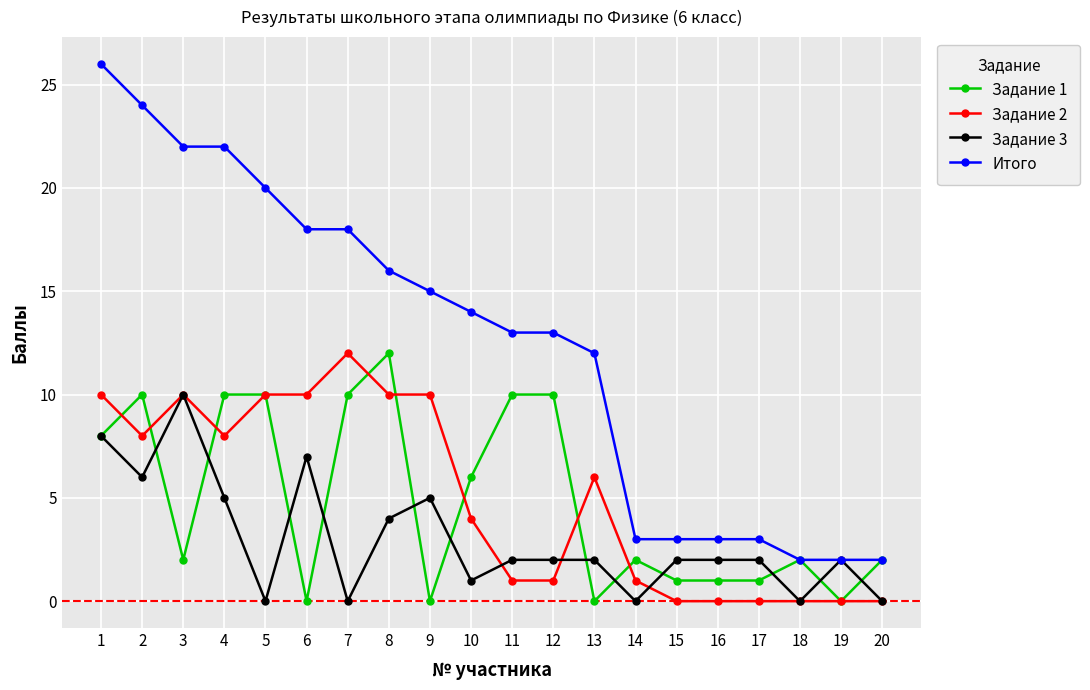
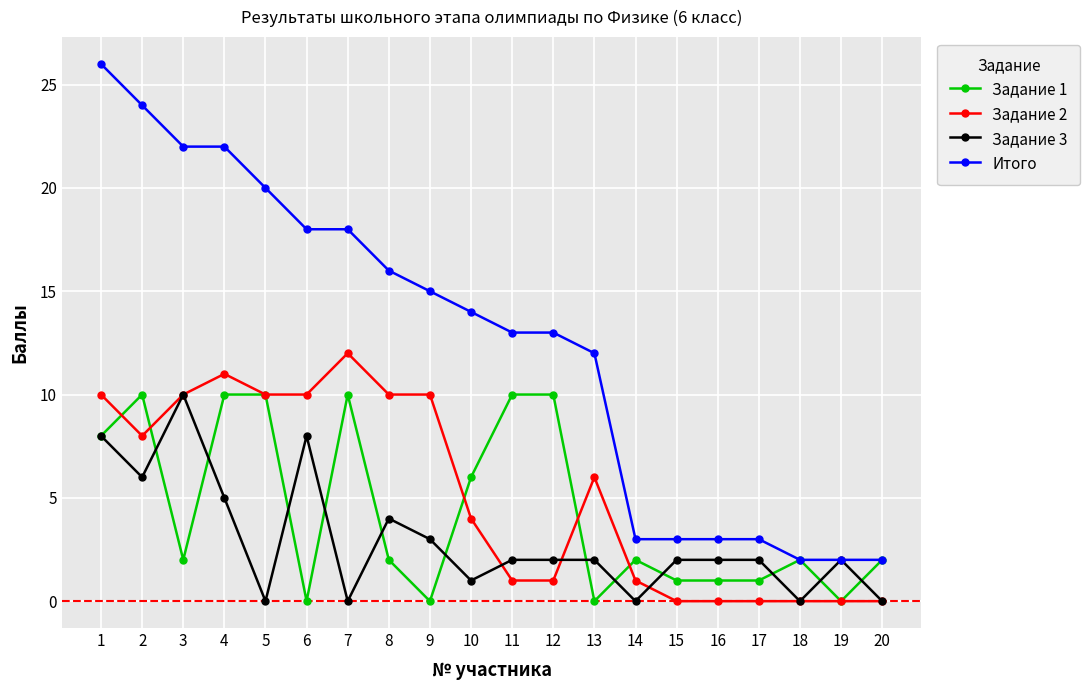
  {
    "Задание 1": {
      "2": 10,
      "3": 2,
      "4": 10,
      "6": 0,
      "7": 10,
-     "8": 12,
+     "8": 2,
      "9": 0,
      "10": 6,
      "11": 10,
      "12": 10,
      "13": 0,
      "14": 2,
      "15": 1,
      "16": 1,
      "17": 1
    },
    "Задание 2": {
      "1": 10,
      "2": 8,
-     "4": 8,
+     "4": 11,
      "6": 10,
      "7": 12,
      "8": 10,
      "9": 10,
      "10": 4,
      "11": 1,
      "12": 1,
      "13": 6,
      "14": 1,
      "15": 0,
      "16": 0,
      "17": 0
    },
    "Задание 3": {
      "2": 6,
      "4": 5,
      "5": 0,
-     "6": 7,
+     "6": 8,
      "7": 0,
      "8": 4,
-     "9": 5,
+     "9": 3,
      "10": 1,
      "11": 2,
      "12": 2,
      "13": 2,
      "14": 0,
      "15": 2,
      "16": 2,
      "17": 2
    },
    "Итого": {
      "1": 26,
      "2": 24,
      "3": 22,
      "4": 22,
      "5": 20,
      "6": 18,
      "7": 18,
      "8": 16,
      "9": 15,
      "10": 14,
      "11": 13,
      "12": 13,
      "13": 12,
      "14": 3,
      "15": 3,
      "16": 3,
      "17": 3
    }
  }
